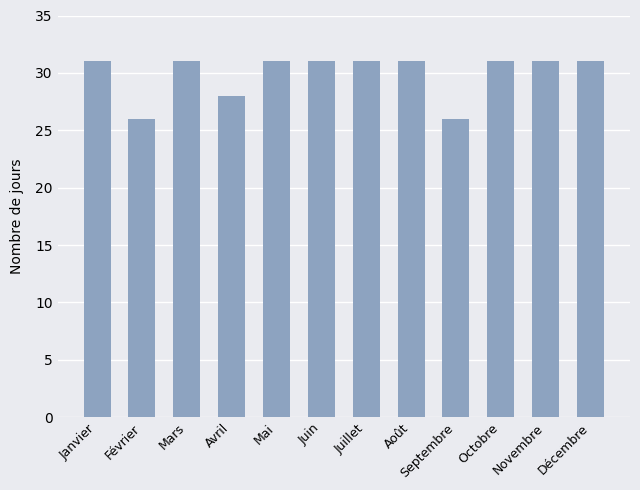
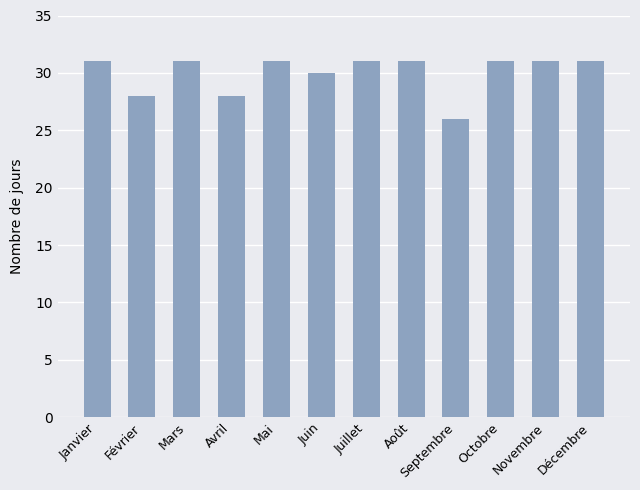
  {
    "Janvier": 31,
-   "Février": 26,
+   "Février": 28,
    "Mars": 31,
    "Avril": 28,
    "Mai": 31,
-   "Juin": 31,
+   "Juin": 30,
    "Juillet": 31,
    "Août": 31,
    "Septembre": 26,
    "Octobre": 31,
    "Novembre": 31,
    "Décembre": 31
  }
